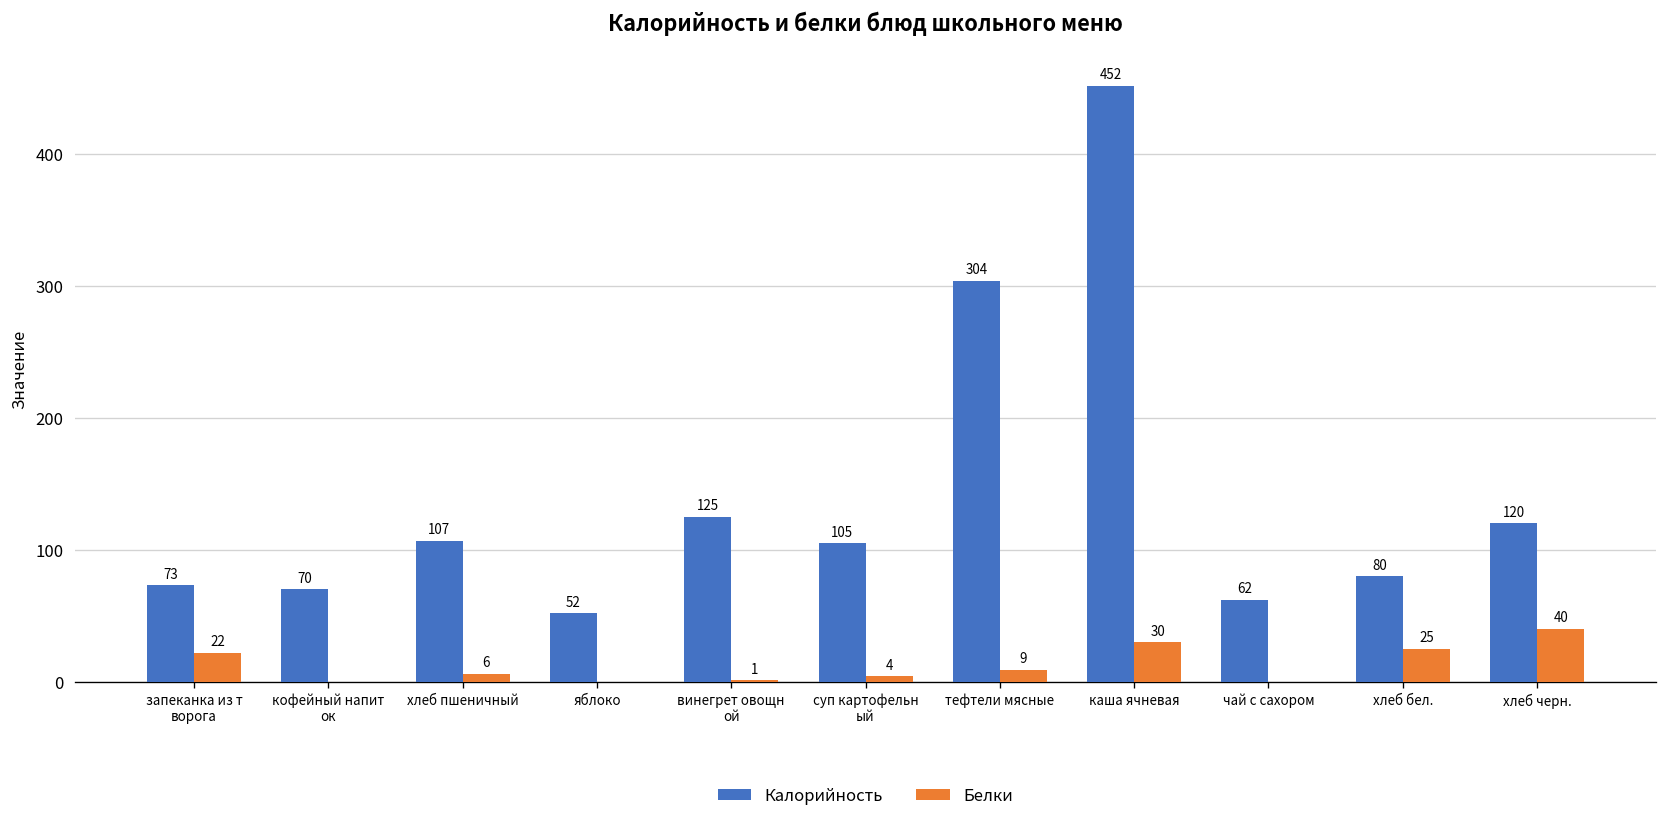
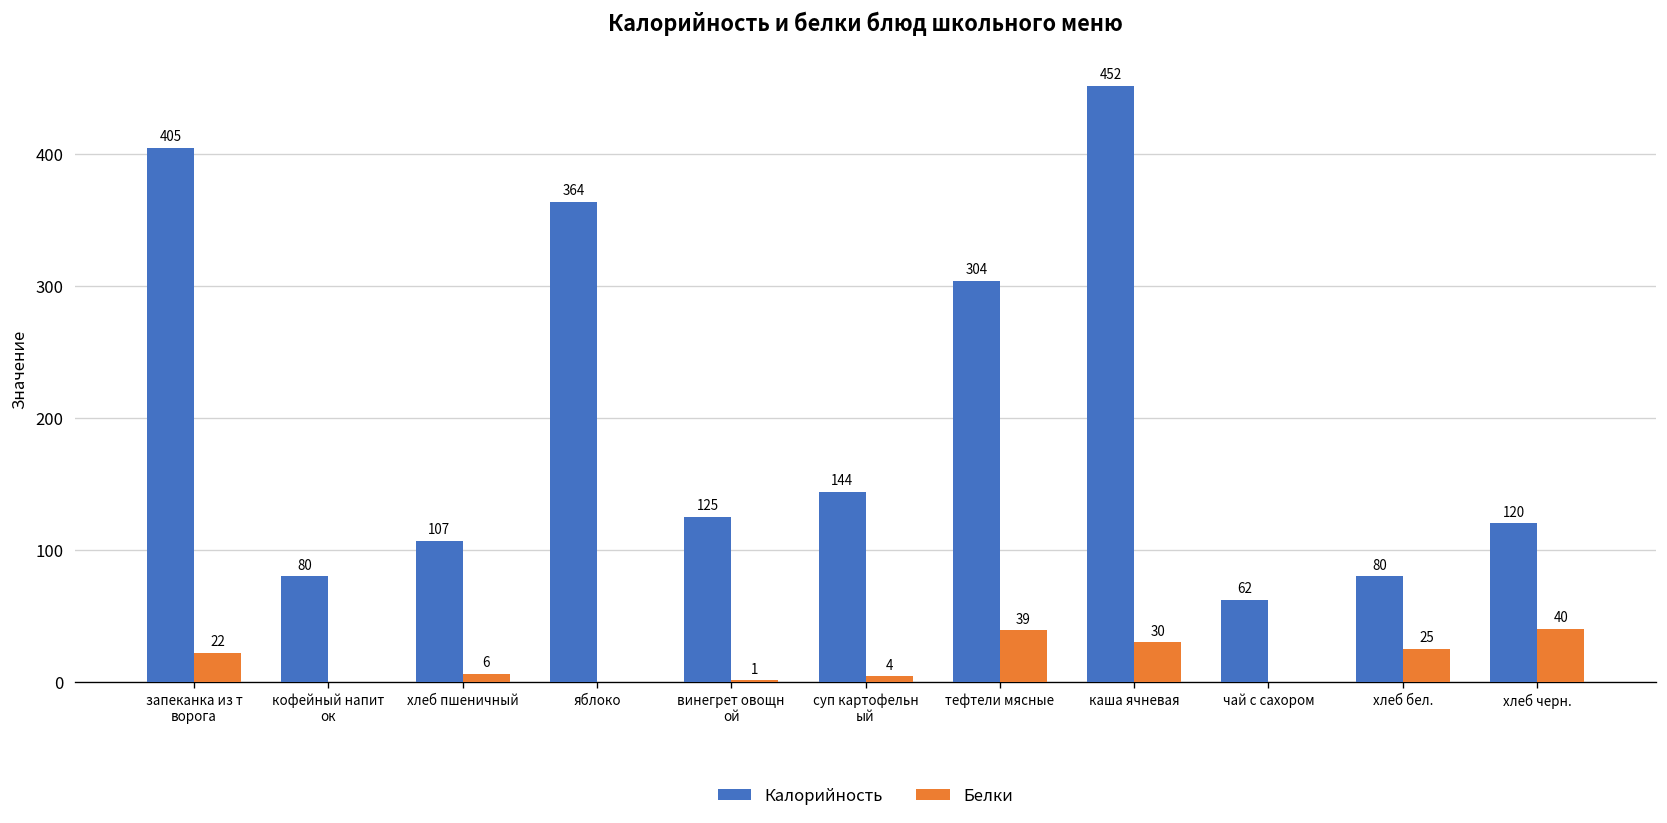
  {
    "Калорийность": {
-     "запеканка из т ворога": 73,
-     "кофейный напит ок": 70,
+     "запеканка из т ворога": 405,
+     "кофейный напит ок": 80,
      "хлеб пшеничный": 107,
-     "яблоко": 52,
+     "яблоко": 364,
      "винегрет овощн ой": 125,
-     "суп картофельн ый": 105,
+     "суп картофельн ый": 144,
      "тефтели мясные": 304,
      "каша ячневая": 452,
      "чай с сахором": 62,
      "хлеб бел.": 80,
      "хлеб черн.": 120
    },
    "Белки": {
      "запеканка из т ворога": 22,
      "хлеб пшеничный": 6,
      "винегрет овощн ой": 1,
      "суп картофельн ый": 4,
-     "тефтели мясные": 9,
+     "тефтели мясные": 39,
      "каша ячневая": 30,
      "хлеб бел.": 25,
      "хлеб черн.": 40
    }
  }
